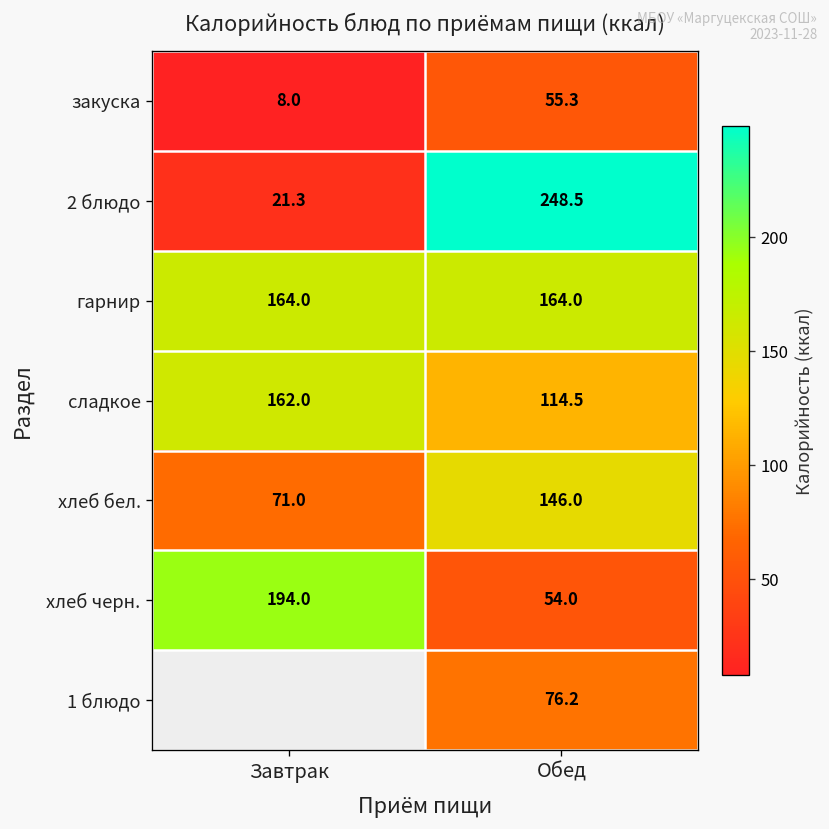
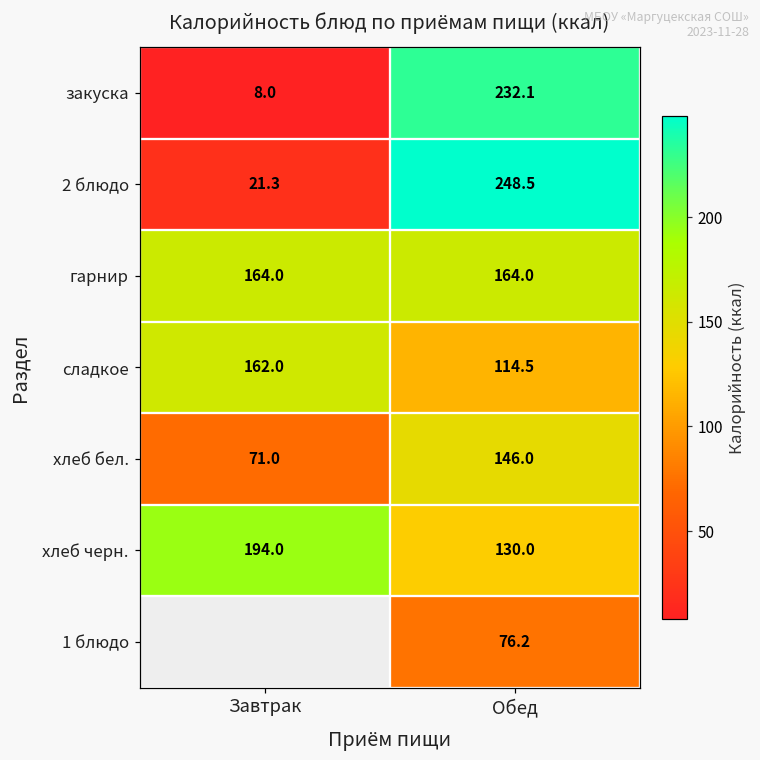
  {
    "закуска": {
      "Завтрак": 8.0,
-     "Обед": 55.3
+     "Обед": 232.1
    },
    "2 блюдо": {
      "Завтрак": 21.3,
      "Обед": 248.5
    },
    "гарнир": {
      "Завтрак": 164.0,
      "Обед": 164.0
    },
    "сладкое": {
      "Завтрак": 162.0,
      "Обед": 114.5
    },
    "хлеб бел.": {
      "Завтрак": 71.0,
      "Обед": 146.0
    },
    "хлеб черн.": {
      "Завтрак": 194.0,
-     "Обед": 54.0
+     "Обед": 130.0
    },
    "1 блюдо": {
      "Обед": 76.2
    }
  }
